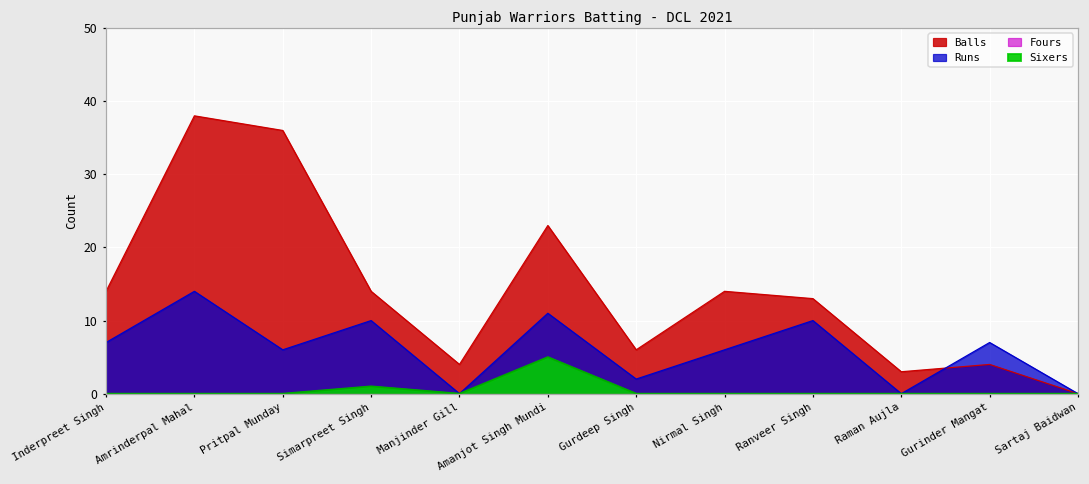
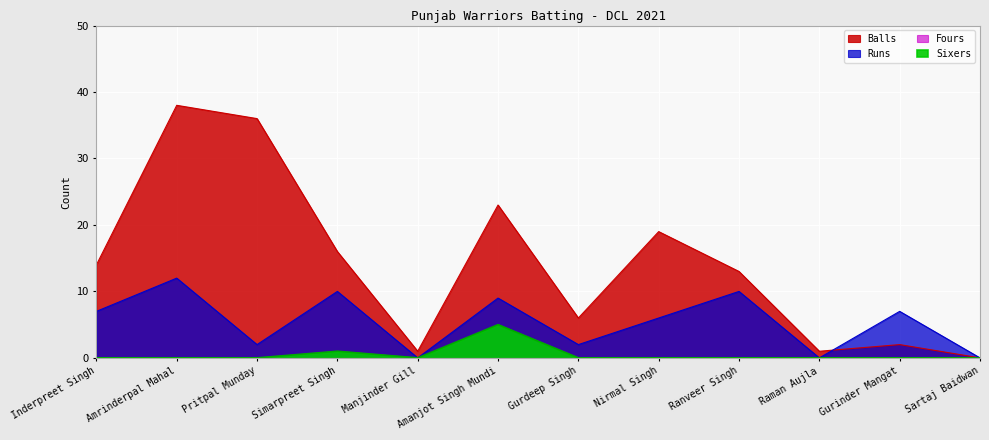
  {
    "Balls": {
      "Inderpreet Singh": 14,
      "Amrinderpal Mahal": 38,
      "Pritpal Munday": 36,
-     "Simarpreet Singh": 14,
-     "Manjinder Gill": 4,
+     "Simarpreet Singh": 16,
+     "Manjinder Gill": 1,
      "Amanjot Singh Mundi": 23,
      "Gurdeep Singh": 6,
-     "Nirmal Singh": 14,
+     "Nirmal Singh": 19,
      "Ranveer Singh": 13,
-     "Raman Aujla": 3,
-     "Gurinder Mangat": 4
+     "Raman Aujla": 1,
+     "Gurinder Mangat": 2
    },
    "Runs": {
      "Inderpreet Singh": 7,
-     "Amrinderpal Mahal": 14,
-     "Pritpal Munday": 6,
+     "Amrinderpal Mahal": 12,
+     "Pritpal Munday": 2,
      "Simarpreet Singh": 10,
-     "Amanjot Singh Mundi": 11,
+     "Amanjot Singh Mundi": 9,
      "Gurdeep Singh": 2,
      "Nirmal Singh": 6,
      "Ranveer Singh": 10,
      "Gurinder Mangat": 7
    },
    "Fours": {
      "Simarpreet Singh": 0,
      "Amanjot Singh Mundi": 0
    },
    "Sixers": {
      "Simarpreet Singh": 1,
      "Amanjot Singh Mundi": 5
    }
  }
